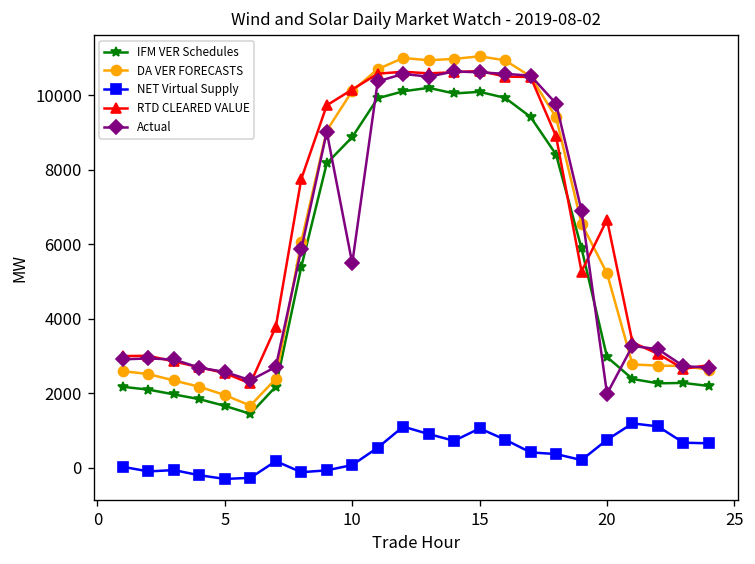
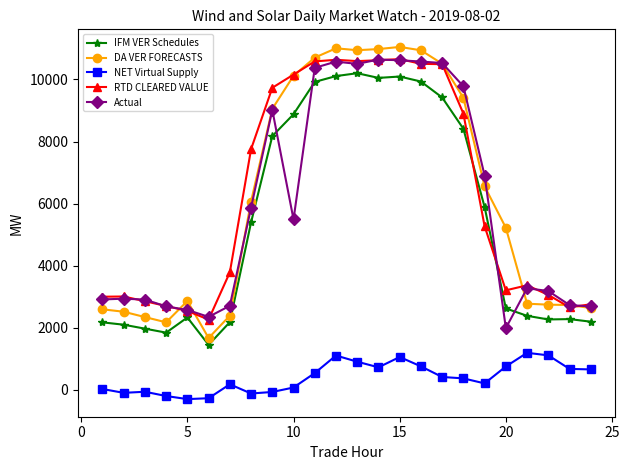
  {
    "IFM VER Schedules": {
-     "5": 1700,
+     "5": 2300,
      "10": 8900,
      "15": 10100,
-     "20": 3000
+     "20": 2600
    },
    "DA VER FORECASTS": {
-     "5": 2000,
+     "5": 2900,
      "15": 11000,
      "20": 5200
    },
    "NET Virtual Supply": {
      "5": -300,
      "10": 100,
      "15": 1100,
      "20": 800
    },
    "RTD CLEARED VALUE": {
-     "20": 6700
+     "20": 3200
    },
    "Actual": {
      "10": 5500,
      "20": 2000
    }
  }
